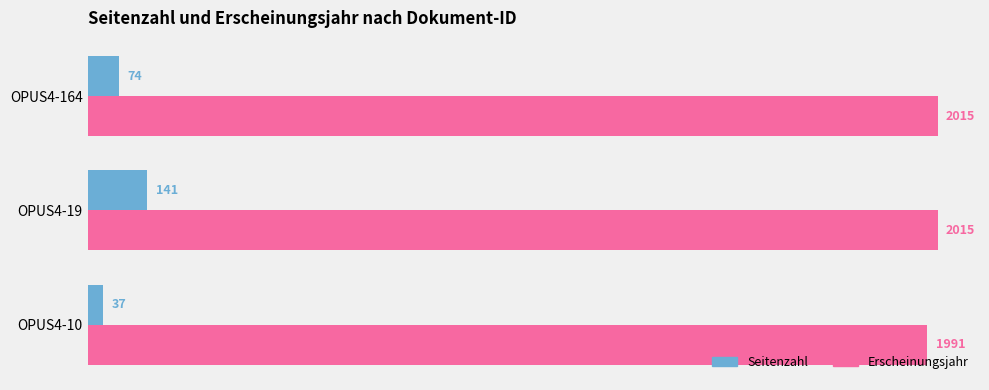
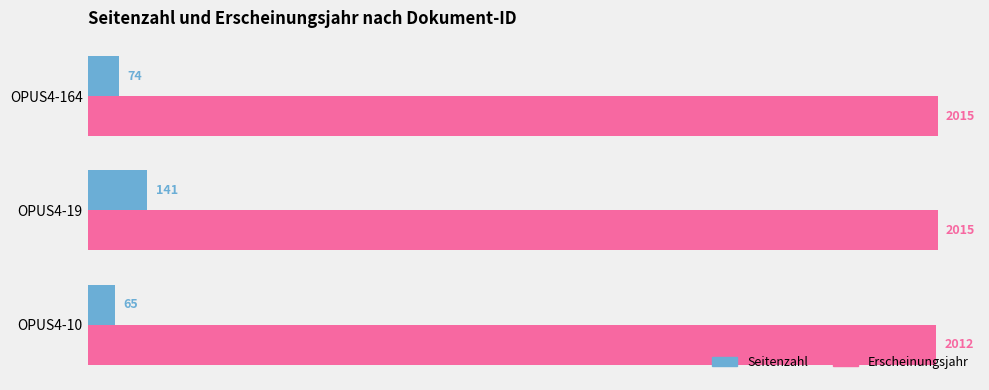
  {
    "Seitenzahl": {
      "OPUS4-164": 74,
      "OPUS4-19": 141,
-     "OPUS4-10": 37
+     "OPUS4-10": 65
    },
    "Erscheinungsjahr": {
      "OPUS4-164": 2015,
      "OPUS4-19": 2015,
-     "OPUS4-10": 1991
+     "OPUS4-10": 2012
    }
  }
